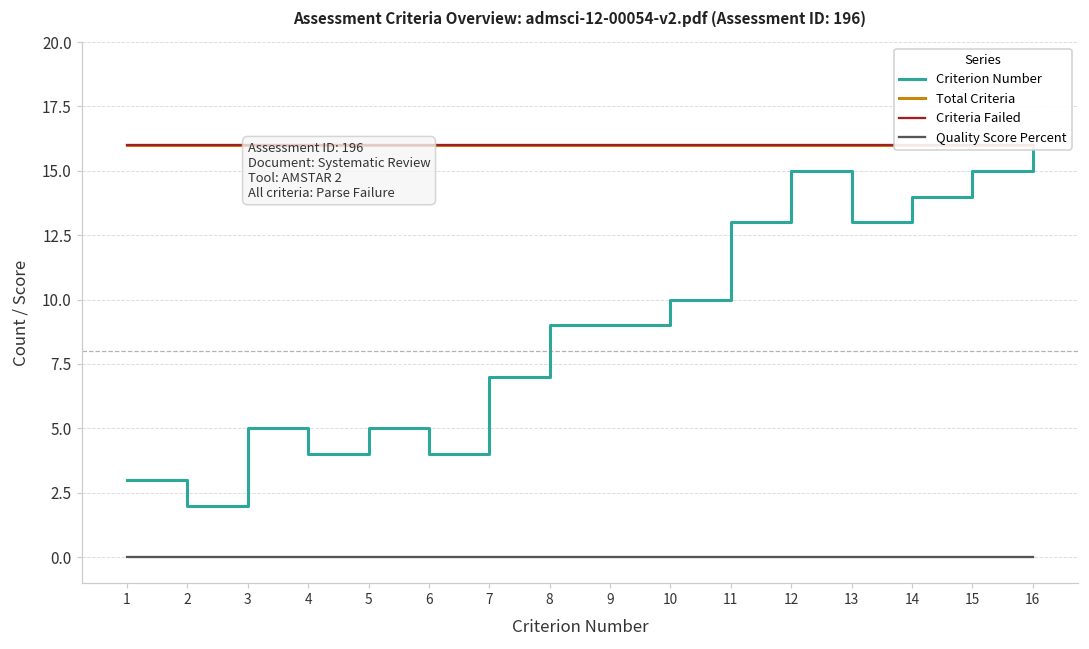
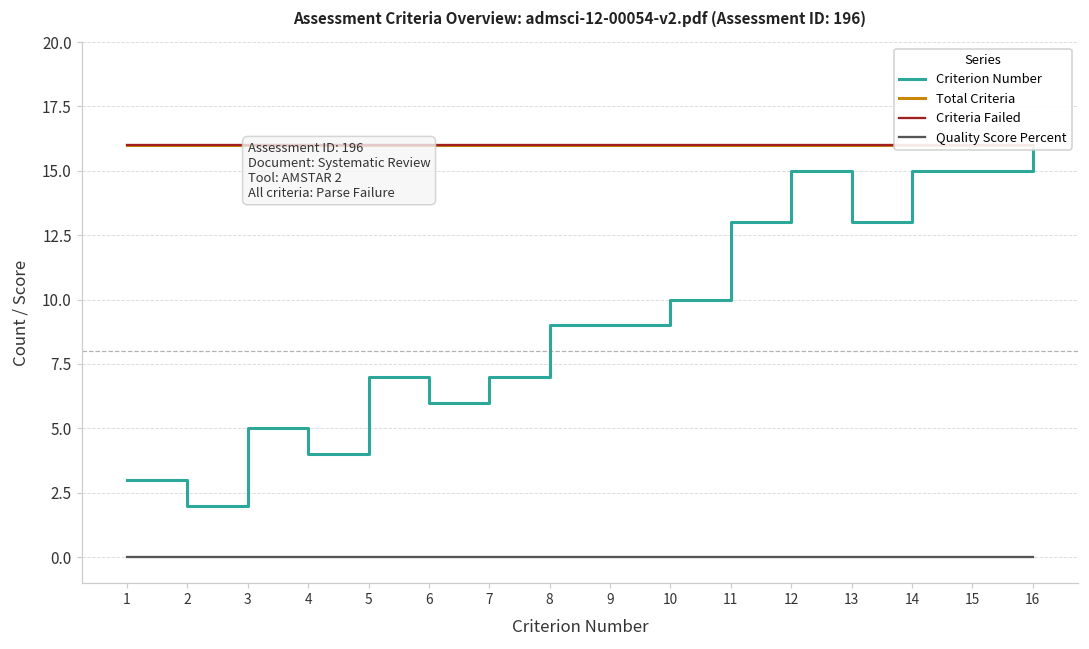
  {
    "Criterion Number": {
      "1": 3,
      "2": 2,
      "3": 5,
      "4": 4,
-     "5": 5,
-     "6": 4,
+     "5": 7,
+     "6": 6,
      "7": 7,
      "8": 9,
      "9": 9,
      "10": 10,
      "11": 13,
      "12": 15,
      "13": 13,
-     "14": 14,
+     "14": 15,
      "15": 15
    },
    "Criteria Failed": {
      "1": 16,
      "2": 16,
      "7": 16,
      "8": 16,
      "9": 16,
      "10": 16,
      "11": 16,
      "12": 16,
      "13": 16
    },
    "Quality Score Percent": {
      "1": 0,
      "2": 0,
      "3": 0,
      "4": 0,
      "5": 0,
      "6": 0,
      "7": 0,
      "8": 0,
      "9": 0,
      "10": 0,
      "11": 0,
      "12": 0,
      "13": 0,
      "14": 0,
      "15": 0,
      "16": 0
    }
  }
